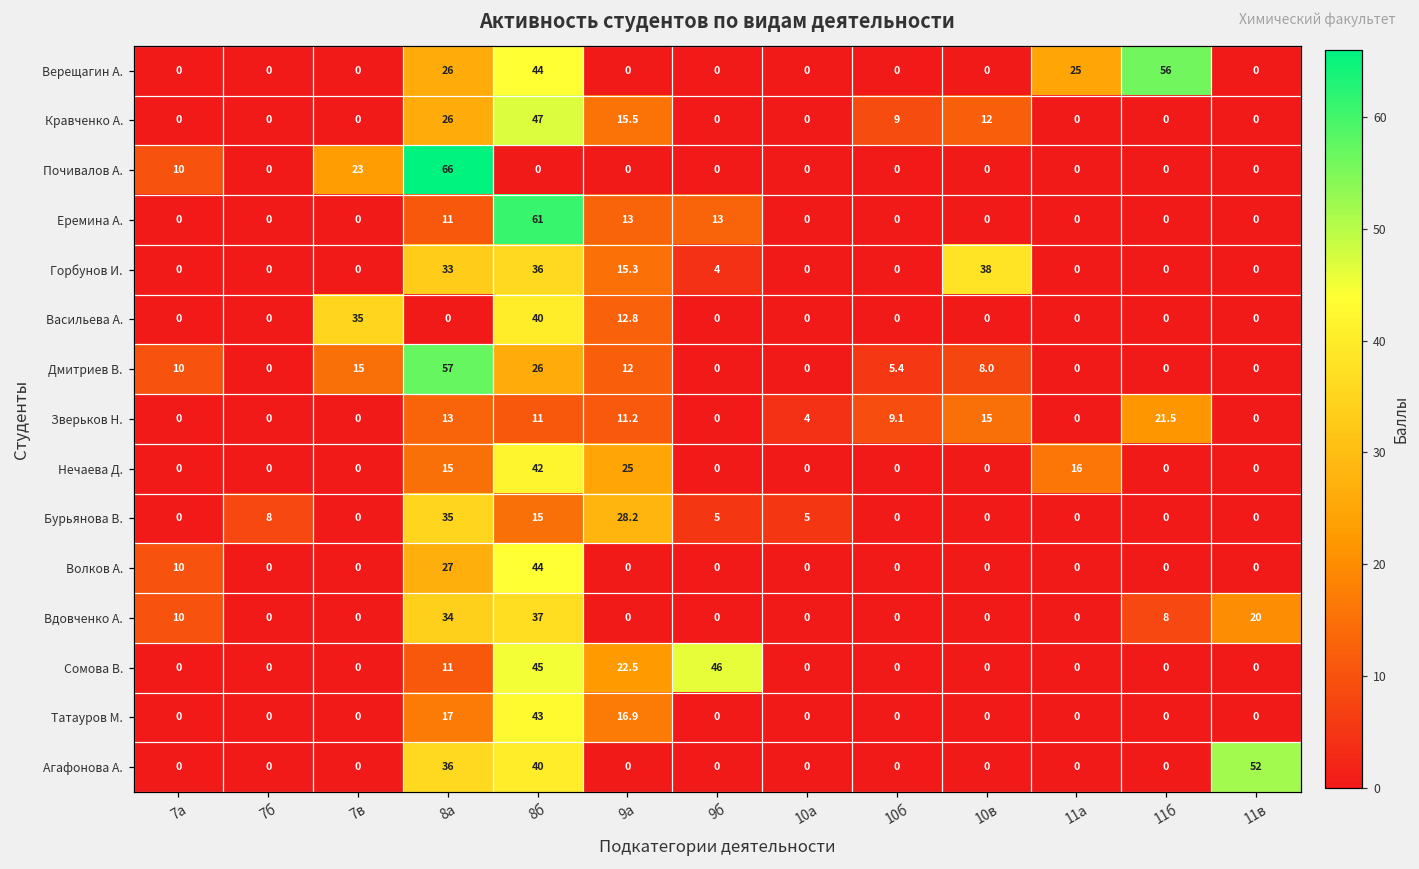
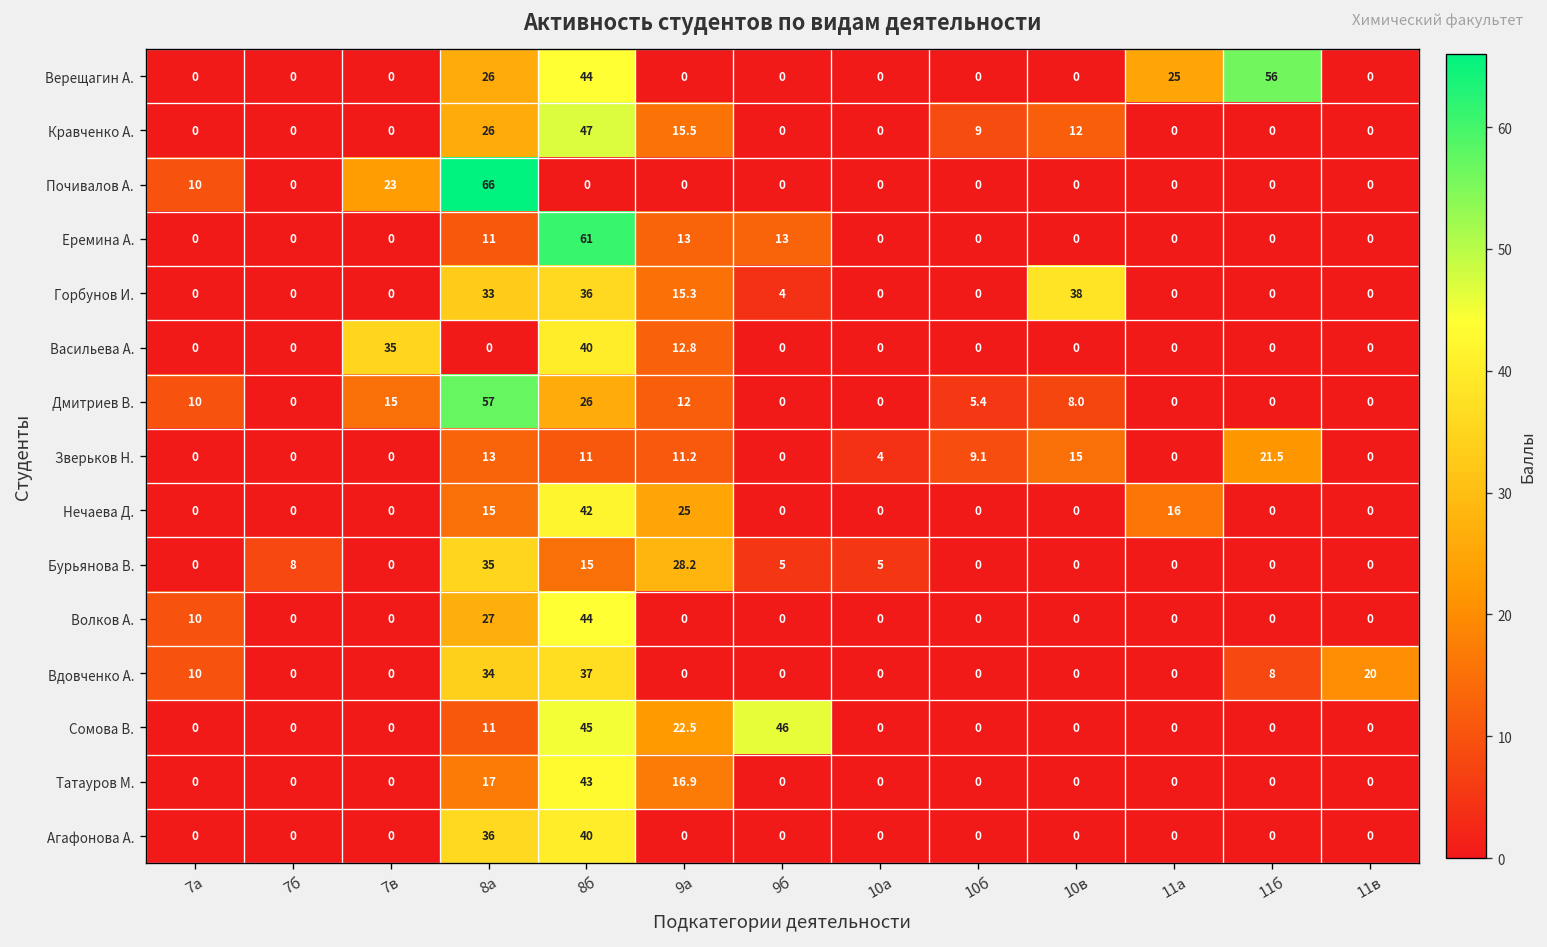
  {
    "Верещагин А.": {
      "7а": 0,
      "7б": 0,
      "7в": 0,
      "8а": 26,
      "8б": 44,
      "9а": 0,
      "9б": 0,
      "10а": 0,
      "10б": 0,
      "10в": 0,
      "11а": 25,
      "11б": 56,
      "11в": 0
    },
    "Кравченко А.": {
      "7а": 0,
      "7б": 0,
      "7в": 0,
      "8а": 26,
      "8б": 47,
      "9а": 15.5,
      "9б": 0,
      "10а": 0,
      "10б": 9,
      "10в": 12,
      "11а": 0,
      "11б": 0,
      "11в": 0
    },
    "Почивалов А.": {
      "7а": 10,
      "7б": 0,
      "7в": 23,
      "8а": 66,
      "8б": 0,
      "9а": 0,
      "9б": 0,
      "10а": 0,
      "10б": 0,
      "10в": 0,
      "11а": 0,
      "11б": 0,
      "11в": 0
    },
    "Еремина А.": {
      "7а": 0,
      "7б": 0,
      "7в": 0,
      "8а": 11,
      "8б": 61,
      "9а": 13,
      "9б": 13,
      "10а": 0,
      "10б": 0,
      "10в": 0,
      "11а": 0,
      "11б": 0,
      "11в": 0
    },
    "Горбунов И.": {
      "7а": 0,
      "7б": 0,
      "7в": 0,
      "8а": 33,
      "8б": 36,
      "9а": 15.3,
      "9б": 4,
      "10а": 0,
      "10б": 0,
      "10в": 38,
      "11а": 0,
      "11б": 0,
      "11в": 0
    },
    "Васильева А.": {
      "7а": 0,
      "7б": 0,
      "7в": 35,
      "8а": 0,
      "8б": 40,
      "9а": 12.8,
      "9б": 0,
      "10а": 0,
      "10б": 0,
      "10в": 0,
      "11а": 0,
      "11б": 0,
      "11в": 0
    },
    "Дмитриев В.": {
      "7а": 10,
      "7б": 0,
      "7в": 15,
      "8а": 57,
      "8б": 26,
      "9а": 12,
      "9б": 0,
      "10а": 0,
      "10б": 5.4,
      "10в": 8.0,
      "11а": 0,
      "11б": 0,
      "11в": 0
    },
    "Зверьков Н.": {
      "7а": 0,
      "7б": 0,
      "7в": 0,
      "8а": 13,
      "8б": 11,
      "9а": 11.2,
      "9б": 0,
      "10а": 4,
      "10б": 9.1,
      "10в": 15,
      "11а": 0,
      "11б": 21.5,
      "11в": 0
    },
    "Нечаева Д.": {
      "7а": 0,
      "7б": 0,
      "7в": 0,
      "8а": 15,
      "8б": 42,
      "9а": 25,
      "9б": 0,
      "10а": 0,
      "10б": 0,
      "10в": 0,
      "11а": 16,
      "11б": 0,
      "11в": 0
    },
    "Бурьянова В.": {
      "7а": 0,
      "7б": 8,
      "7в": 0,
      "8а": 35,
      "8б": 15,
      "9а": 28.2,
      "9б": 5,
      "10а": 5,
      "10б": 0,
      "10в": 0,
      "11а": 0,
      "11б": 0,
      "11в": 0
    },
    "Волков А.": {
      "7а": 10,
      "7б": 0,
      "7в": 0,
      "8а": 27,
      "8б": 44,
      "9а": 0,
      "9б": 0,
      "10а": 0,
      "10б": 0,
      "10в": 0,
      "11а": 0,
      "11б": 0,
      "11в": 0
    },
    "Вдовченко А.": {
      "7а": 10,
      "7б": 0,
      "7в": 0,
      "8а": 34,
      "8б": 37,
      "9а": 0,
      "9б": 0,
      "10а": 0,
      "10б": 0,
      "10в": 0,
      "11а": 0,
      "11б": 8,
      "11в": 20
    },
    "Сомова В.": {
      "7а": 0,
      "7б": 0,
      "7в": 0,
      "8а": 11,
      "8б": 45,
      "9а": 22.5,
      "9б": 46,
      "10а": 0,
      "10б": 0,
      "10в": 0,
      "11а": 0,
      "11б": 0,
      "11в": 0
    },
    "Татауров М.": {
      "7а": 0,
      "7б": 0,
      "7в": 0,
      "8а": 17,
      "8б": 43,
      "9а": 16.9,
      "9б": 0,
      "10а": 0,
      "10б": 0,
      "10в": 0,
      "11а": 0,
      "11б": 0,
      "11в": 0
    },
    "Агафонова А.": {
      "7а": 0,
      "7б": 0,
      "7в": 0,
      "8а": 36,
      "8б": 40,
      "9а": 0,
      "9б": 0,
      "10а": 0,
      "10б": 0,
      "10в": 0,
      "11а": 0,
      "11б": 0,
-     "11в": 52
+     "11в": 0
    }
  }
